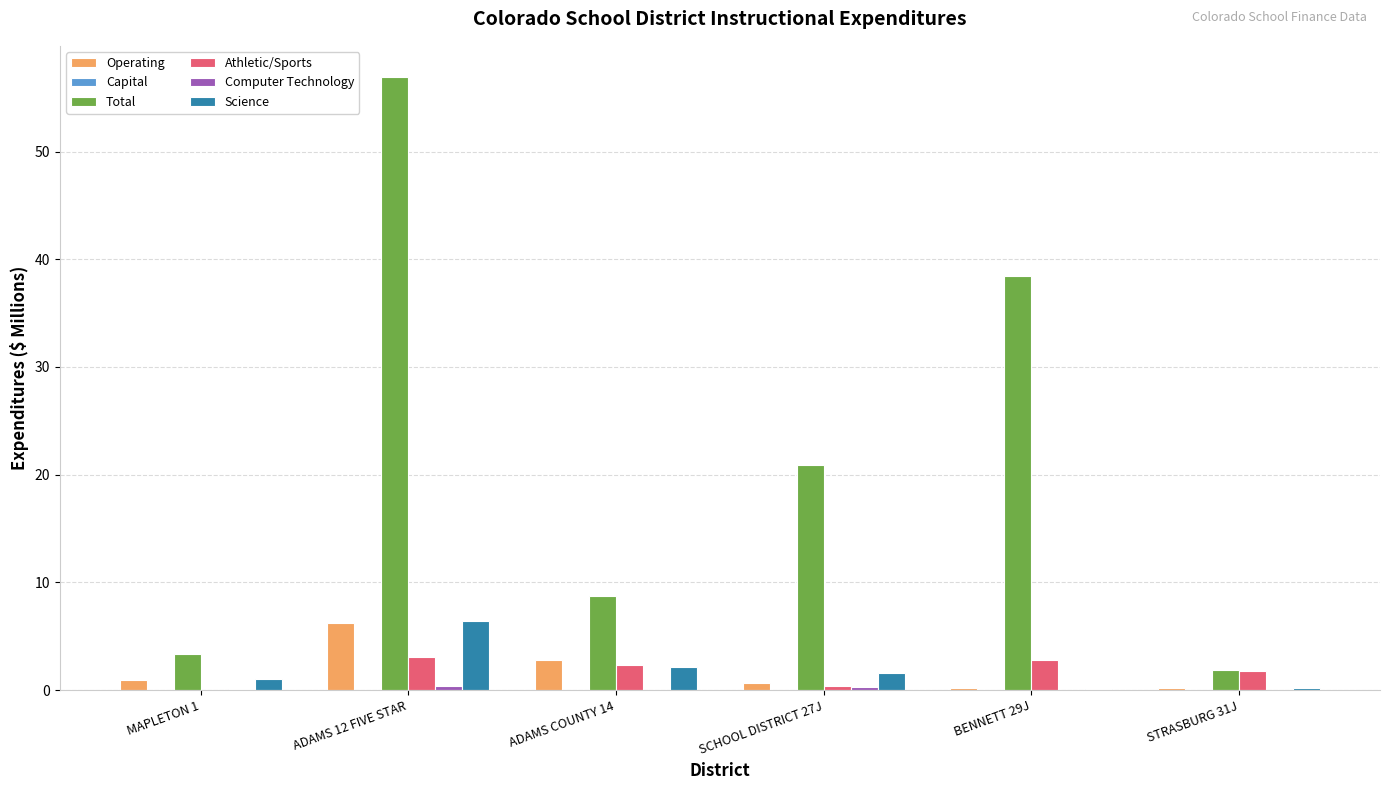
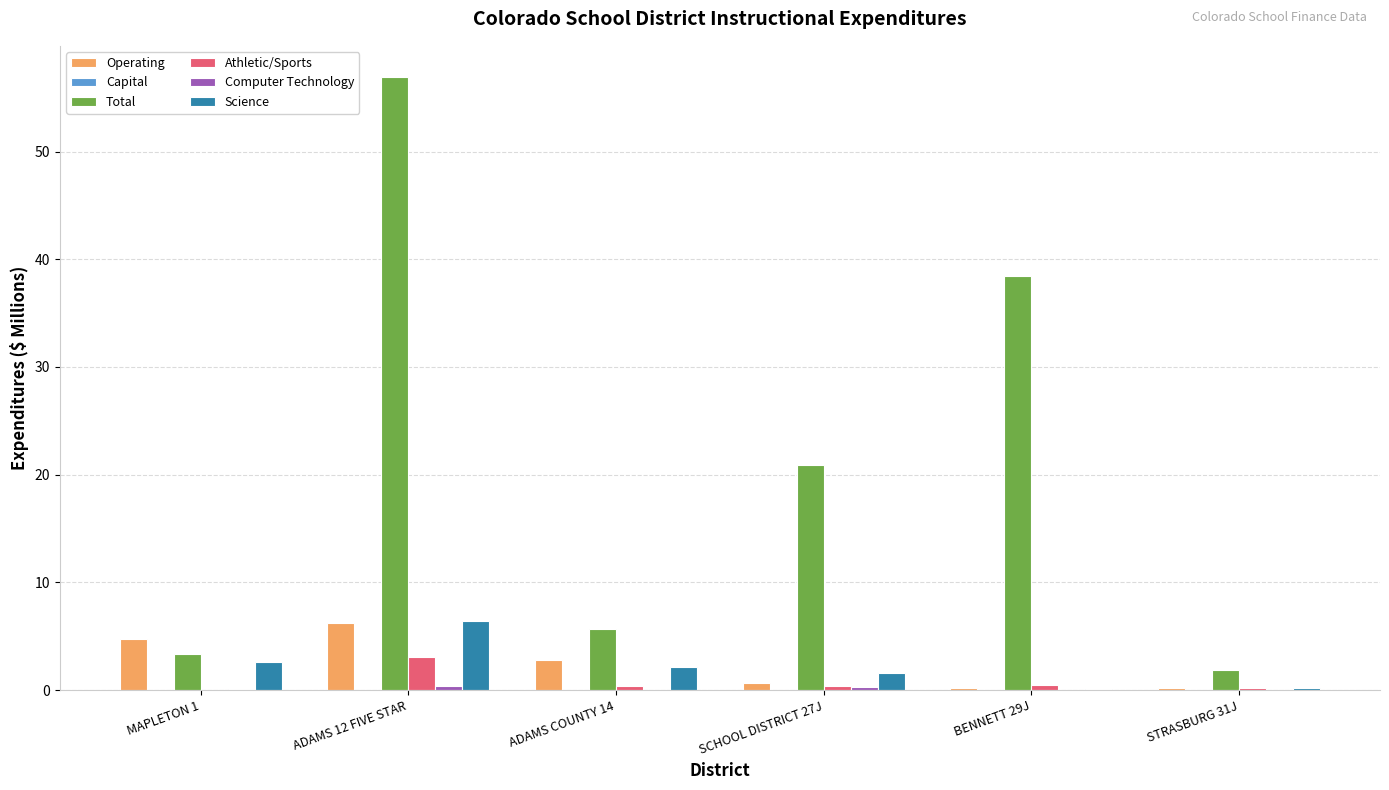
  {
    "Operating": {
-     "MAPLETON 1": 1.0,
+     "MAPLETON 1": 4.7,
      "ADAMS 12 FIVE STAR": 6.2,
      "ADAMS COUNTY 14": 2.8,
      "SCHOOL DISTRICT 27J": 0.7
    },
    "Capital": {
      "MAPLETON 1": 0.0,
      "ADAMS COUNTY 14": 0.0,
      "SCHOOL DISTRICT 27J": 0.0,
      "BENNETT 29J": 0.0,
      "STRASBURG 31J": 0.0
    },
    "Total": {
      "MAPLETON 1": 3.4,
      "ADAMS 12 FIVE STAR": 57.0,
-     "ADAMS COUNTY 14": 8.7,
+     "ADAMS COUNTY 14": 5.7,
      "SCHOOL DISTRICT 27J": 20.9,
      "BENNETT 29J": 38.5,
      "STRASBURG 31J": 1.8
    },
    "Athletic/Sports": {
      "MAPLETON 1": 0.0,
      "ADAMS 12 FIVE STAR": 3.1,
-     "ADAMS COUNTY 14": 2.4,
+     "ADAMS COUNTY 14": 0.4,
      "SCHOOL DISTRICT 27J": 0.4,
-     "BENNETT 29J": 2.8,
-     "STRASBURG 31J": 1.8
+     "BENNETT 29J": 0.5,
+     "STRASBURG 31J": 0.2
    },
    "Computer Technology": {
      "ADAMS 12 FIVE STAR": 0.3,
      "SCHOOL DISTRICT 27J": 0.3,
      "BENNETT 29J": 0.0,
      "STRASBURG 31J": 0.0
    },
    "Science": {
-     "MAPLETON 1": 1.0,
+     "MAPLETON 1": 2.6,
      "ADAMS 12 FIVE STAR": 6.5,
      "ADAMS COUNTY 14": 2.1,
      "SCHOOL DISTRICT 27J": 1.6
    }
  }
